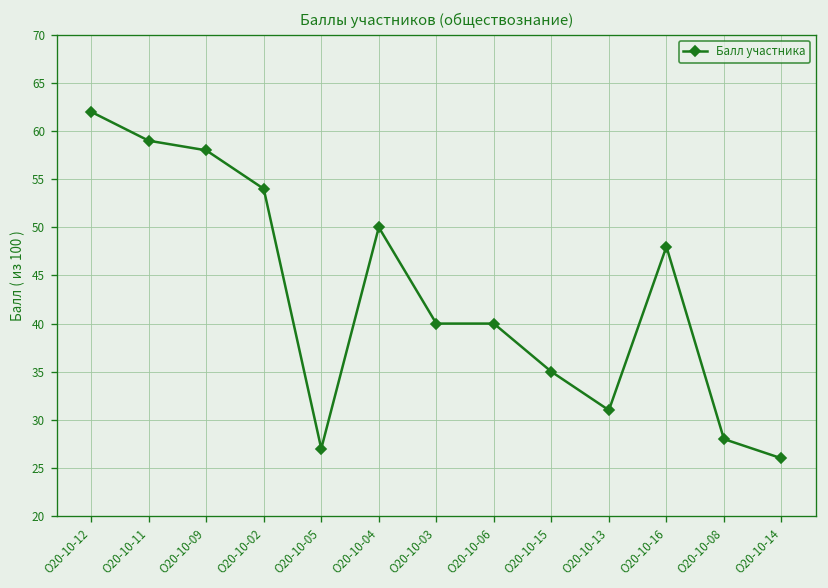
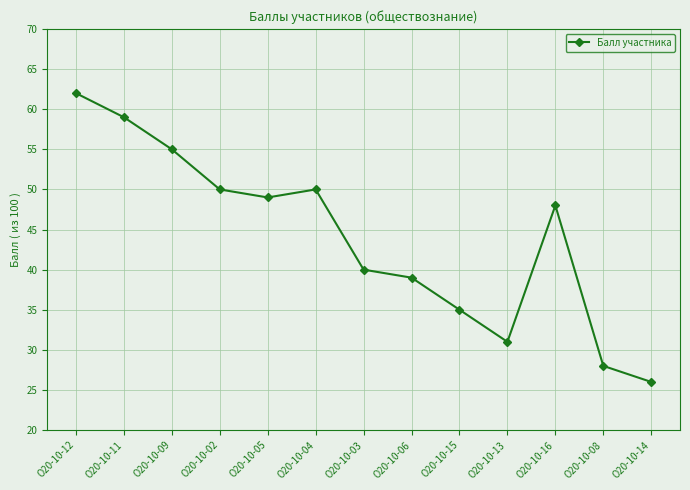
  {
    "О20-10-12": 62,
    "О20-10-11": 59,
-   "О20-10-09": 58,
-   "О20-10-02": 54,
-   "О20-10-05": 27,
+   "О20-10-09": 55,
+   "О20-10-02": 50,
+   "О20-10-05": 49,
    "О20-10-04": 50,
    "О20-10-03": 40,
-   "О20-10-06": 40,
+   "О20-10-06": 39,
    "О20-10-15": 35,
    "О20-10-13": 31,
    "О20-10-16": 48,
    "О20-10-08": 28,
    "О20-10-14": 26
  }
